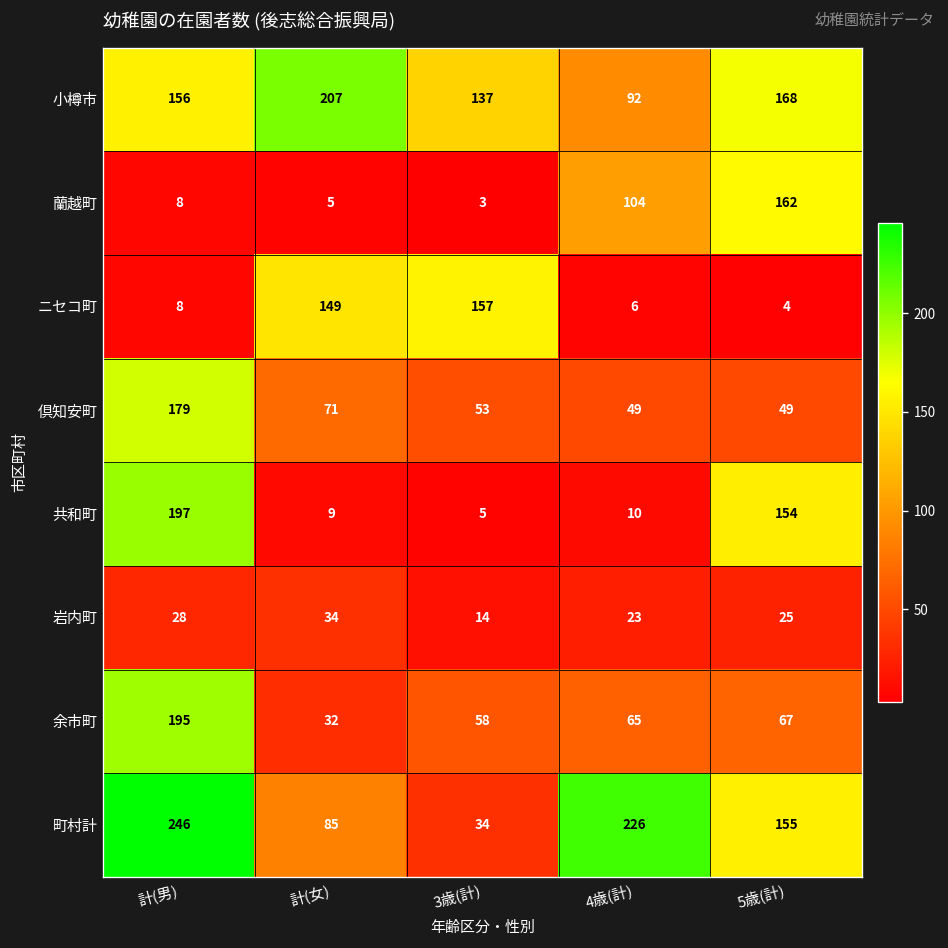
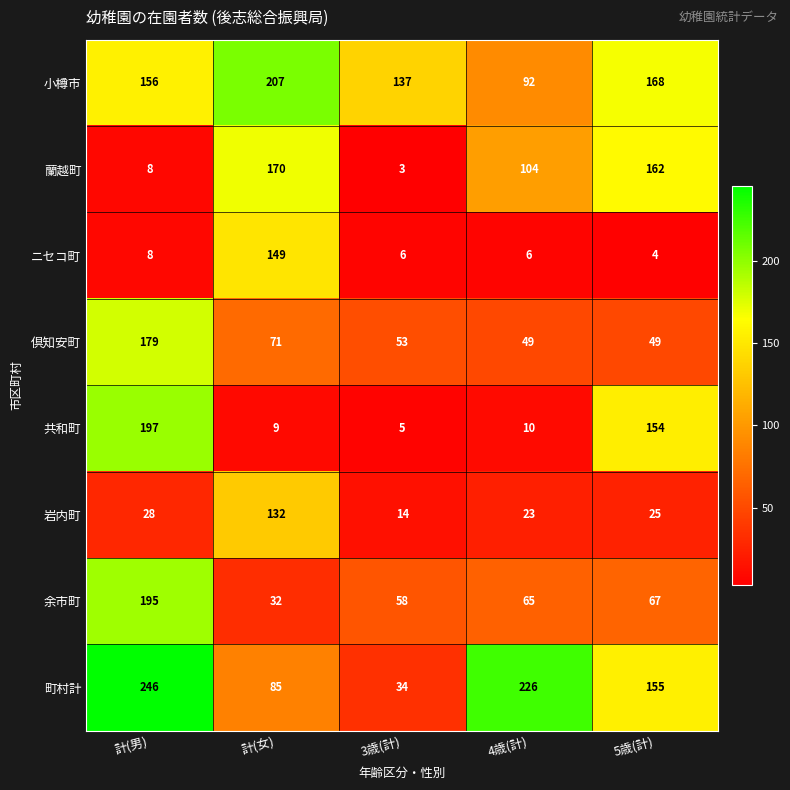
  {
    "小樽市": {
      "計(男)": 156,
      "計(女)": 207,
      "3歳(計)": 137,
      "4歳(計)": 92,
      "5歳(計)": 168
    },
    "蘭越町": {
      "計(男)": 8,
-     "計(女)": 5,
+     "計(女)": 170,
      "3歳(計)": 3,
      "4歳(計)": 104,
      "5歳(計)": 162
    },
    "ニセコ町": {
      "計(男)": 8,
      "計(女)": 149,
-     "3歳(計)": 157,
+     "3歳(計)": 6,
      "4歳(計)": 6,
      "5歳(計)": 4
    },
    "倶知安町": {
      "計(男)": 179,
      "計(女)": 71,
      "3歳(計)": 53,
      "4歳(計)": 49,
      "5歳(計)": 49
    },
    "共和町": {
      "計(男)": 197,
      "計(女)": 9,
      "3歳(計)": 5,
      "4歳(計)": 10,
      "5歳(計)": 154
    },
    "岩内町": {
      "計(男)": 28,
-     "計(女)": 34,
+     "計(女)": 132,
      "3歳(計)": 14,
      "4歳(計)": 23,
      "5歳(計)": 25
    },
    "余市町": {
      "計(男)": 195,
      "計(女)": 32,
      "3歳(計)": 58,
      "4歳(計)": 65,
      "5歳(計)": 67
    },
    "町村計": {
      "計(男)": 246,
      "計(女)": 85,
      "3歳(計)": 34,
      "4歳(計)": 226,
      "5歳(計)": 155
    }
  }
